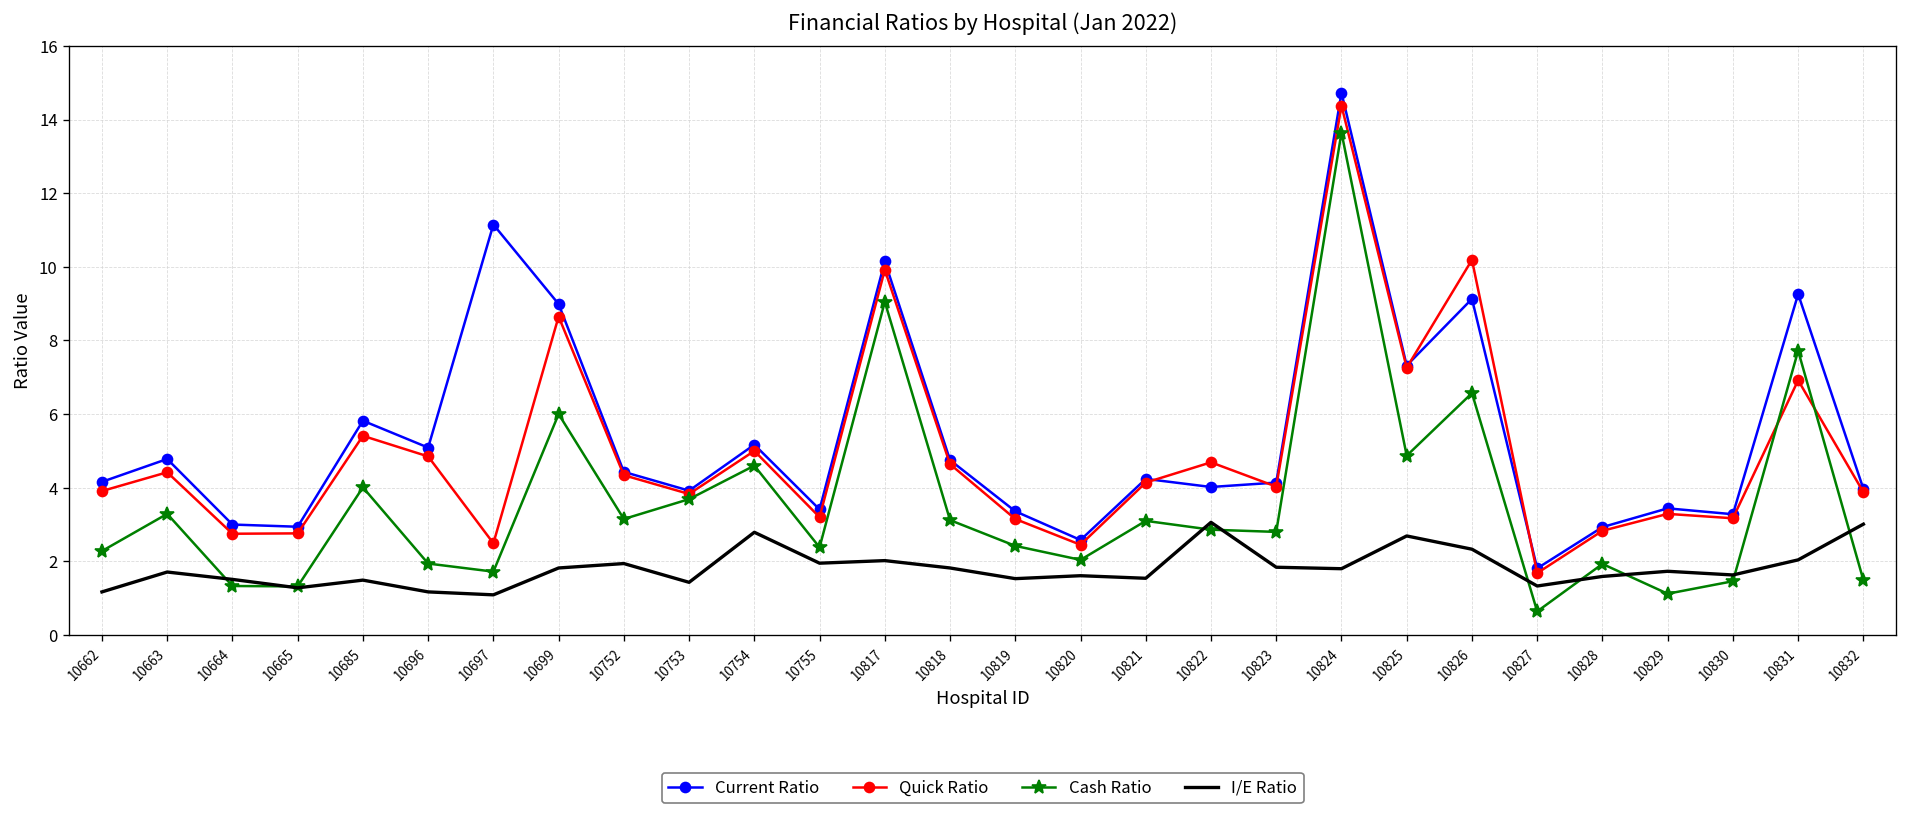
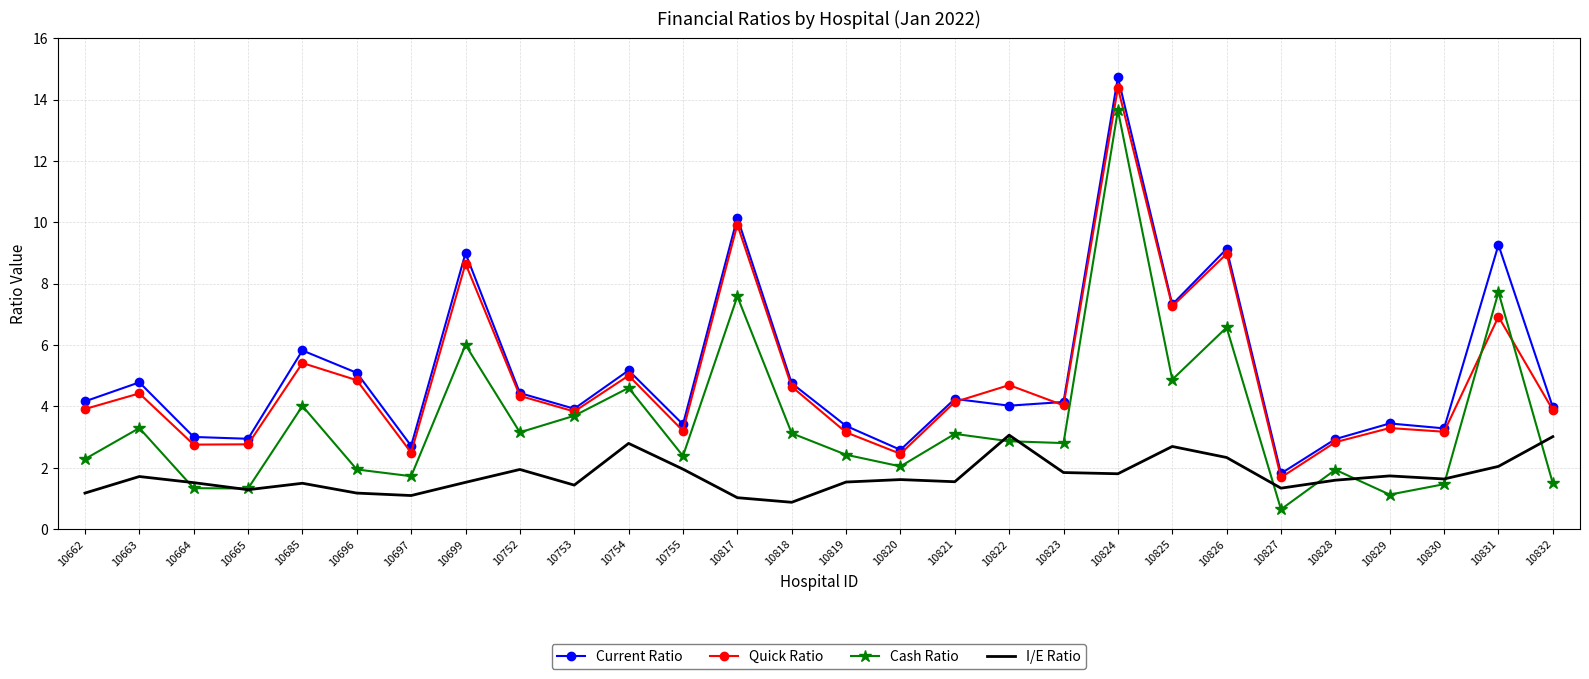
  {
    "Current Ratio": {
      "10662": 4.2,
      "10663": 4.8,
      "10664": 3.0,
      "10665": 2.9,
      "10685": 5.8,
      "10696": 5.1,
-     "10697": 11.2,
+     "10697": 2.7,
      "10699": 9.0,
      "10752": 4.4,
      "10753": 3.9,
      "10754": 5.2,
      "10755": 3.4,
      "10817": 10.2,
      "10818": 4.8,
      "10819": 3.4,
      "10820": 2.6,
      "10821": 4.2,
      "10822": 4.0,
      "10823": 4.1,
      "10824": 14.7,
      "10826": 9.1,
      "10827": 1.8,
      "10828": 2.9,
      "10829": 3.4,
      "10830": 3.3,
      "10831": 9.3,
      "10832": 4.0
    },
    "Quick Ratio": {
      "10662": 3.9,
      "10663": 4.4,
      "10664": 2.8,
      "10665": 2.8,
      "10685": 5.4,
      "10696": 4.9,
      "10697": 2.5,
      "10699": 8.7,
      "10752": 4.3,
      "10753": 3.8,
      "10754": 5.0,
      "10755": 3.2,
      "10817": 9.9,
      "10818": 4.6,
      "10819": 3.2,
      "10820": 2.5,
      "10821": 4.1,
      "10822": 4.7,
      "10823": 4.0,
      "10824": 14.4,
-     "10826": 10.2,
+     "10826": 9.0,
      "10827": 1.7,
      "10828": 2.8,
      "10829": 3.3,
      "10830": 3.2,
      "10831": 6.9,
      "10832": 3.9
    },
    "Cash Ratio": {
      "10662": 2.3,
      "10663": 3.3,
      "10664": 1.3,
      "10685": 4.0,
      "10696": 1.9,
      "10697": 1.7,
      "10699": 6.0,
      "10752": 3.2,
      "10753": 3.7,
      "10754": 4.6,
      "10755": 2.4,
-     "10817": 9.1,
+     "10817": 7.6,
      "10818": 3.1,
      "10819": 2.4,
      "10820": 2.0,
      "10821": 3.1,
      "10822": 2.9,
      "10823": 2.8,
      "10824": 13.7,
      "10825": 4.9,
      "10826": 6.6,
      "10827": 0.6,
      "10828": 1.9,
      "10829": 1.1,
      "10830": 1.5,
      "10831": 7.7,
      "10832": 1.5
    },
    "I/E Ratio": {
      "10662": 1.2,
      "10663": 1.7,
      "10664": 1.5,
      "10685": 1.5,
      "10696": 1.2,
      "10697": 1.1,
-     "10699": 1.8,
+     "10699": 1.5,
      "10752": 1.9,
      "10753": 1.4,
      "10754": 2.8,
      "10755": 2.0,
-     "10817": 2.0,
-     "10818": 1.8,
+     "10817": 1.0,
+     "10818": 0.9,
      "10819": 1.5,
      "10820": 1.6,
      "10821": 1.5,
      "10822": 3.1,
      "10823": 1.8,
      "10824": 1.8,
      "10825": 2.7,
      "10826": 2.3,
      "10827": 1.3,
      "10828": 1.6,
      "10829": 1.7,
      "10830": 1.6,
      "10831": 2.0,
      "10832": 3.0
    }
  }
